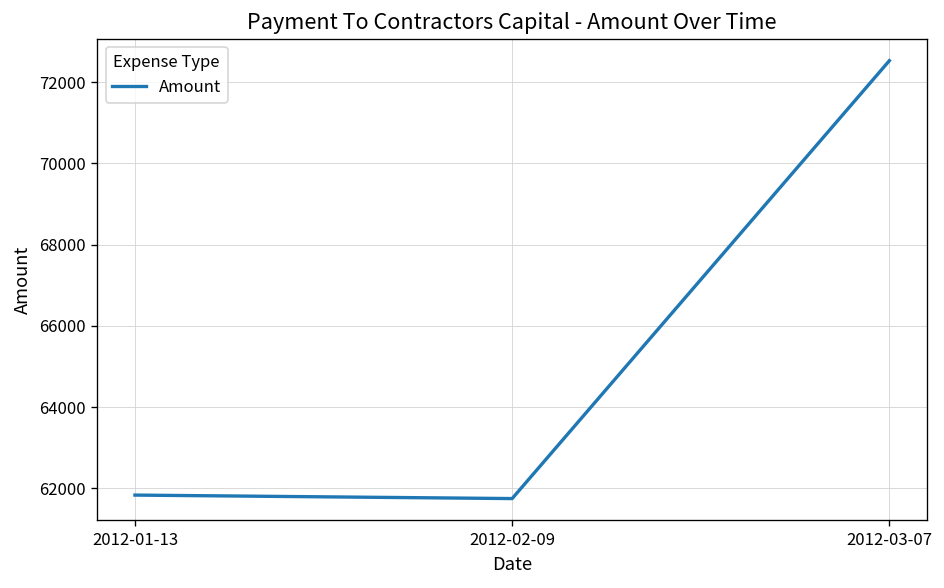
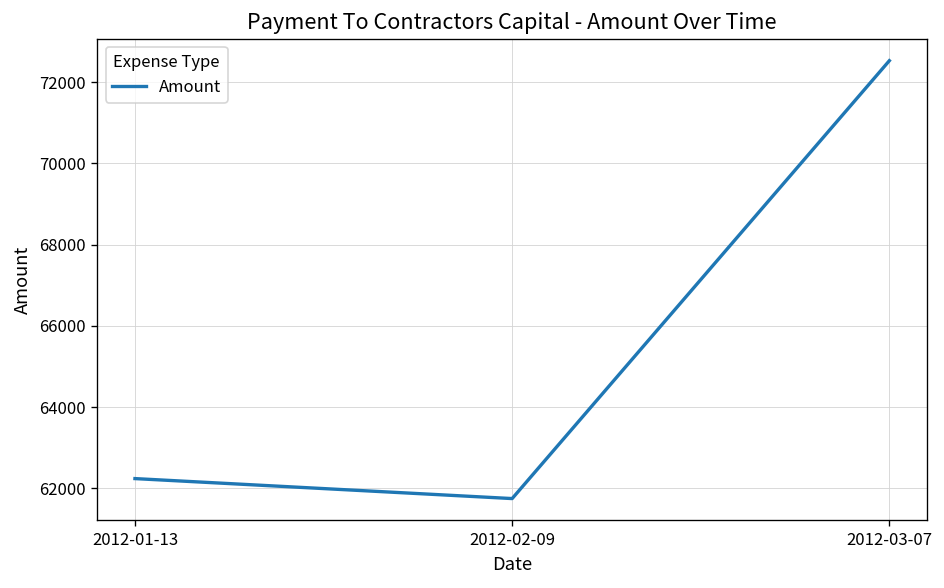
  {
-   "2012-01-13": 61800,
+   "2012-01-13": 62200,
    "2012-02-09": 61700,
    "2012-03-07": 72500
  }
